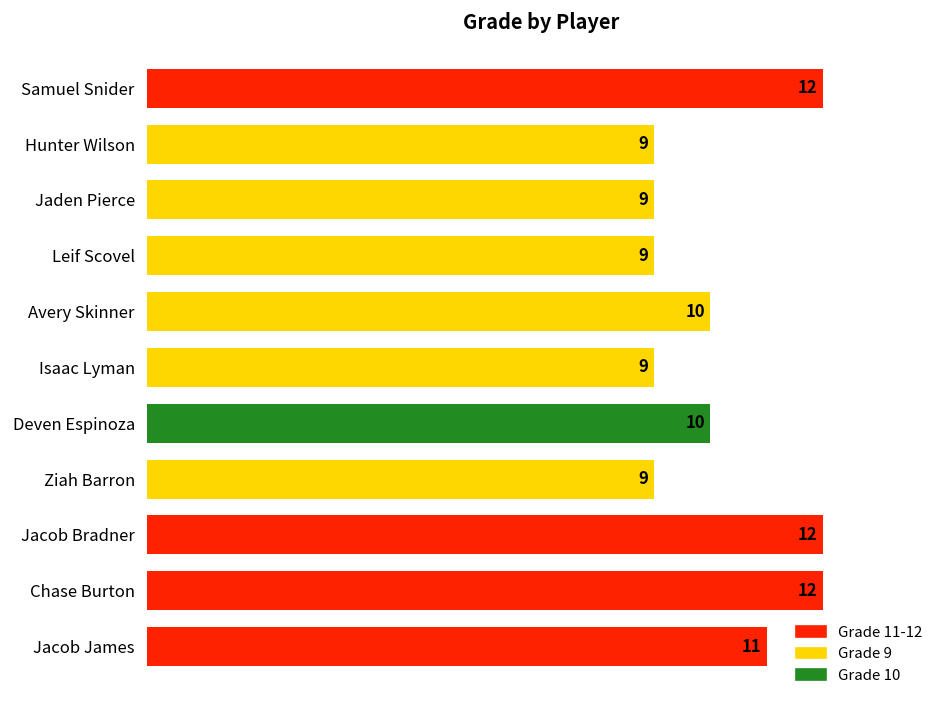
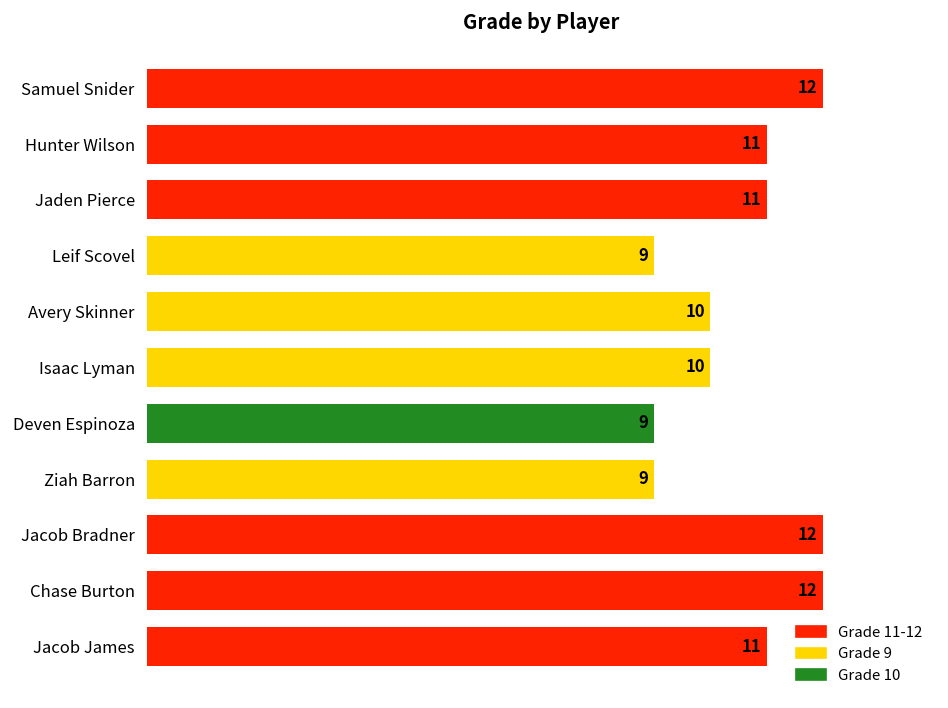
  {
    "Samuel Snider": 12,
-   "Hunter Wilson": 9,
-   "Jaden Pierce": 9,
+   "Hunter Wilson": 11,
+   "Jaden Pierce": 11,
    "Leif Scovel": 9,
    "Avery Skinner": 10,
-   "Isaac Lyman": 9,
-   "Deven Espinoza": 10,
+   "Isaac Lyman": 10,
+   "Deven Espinoza": 9,
    "Ziah Barron": 9,
    "Jacob Bradner": 12,
    "Chase Burton": 12,
    "Jacob James": 11
  }
